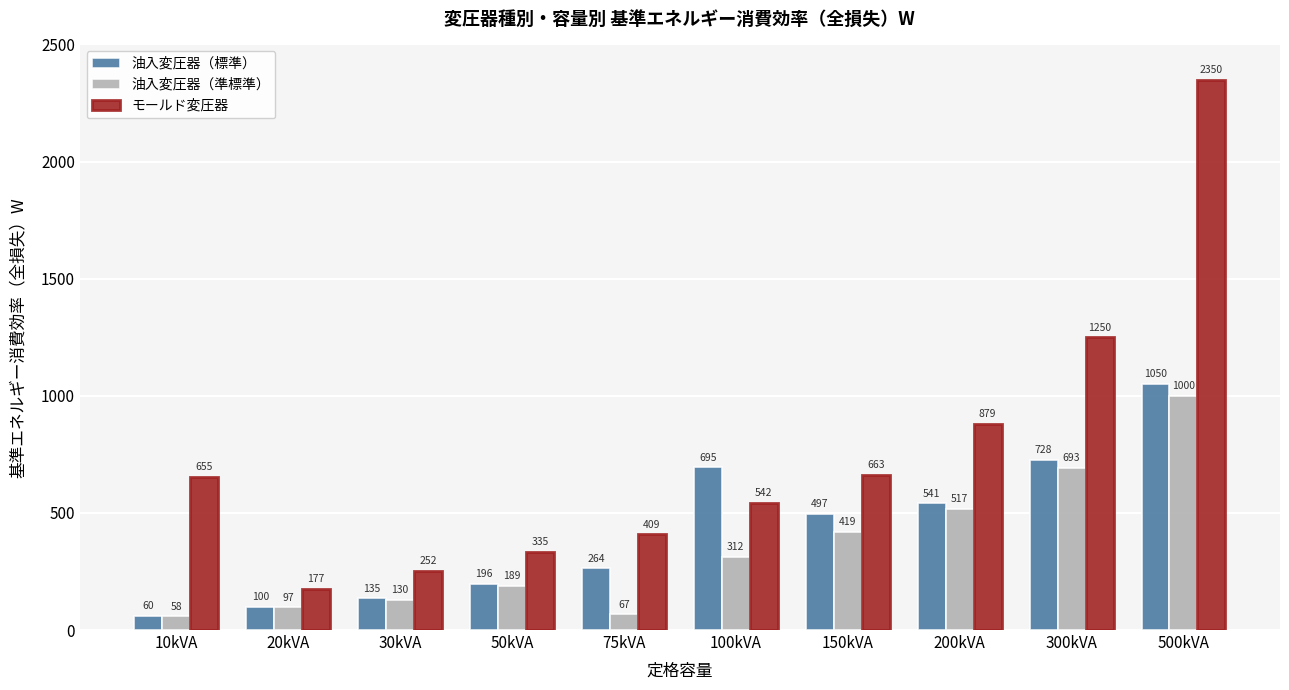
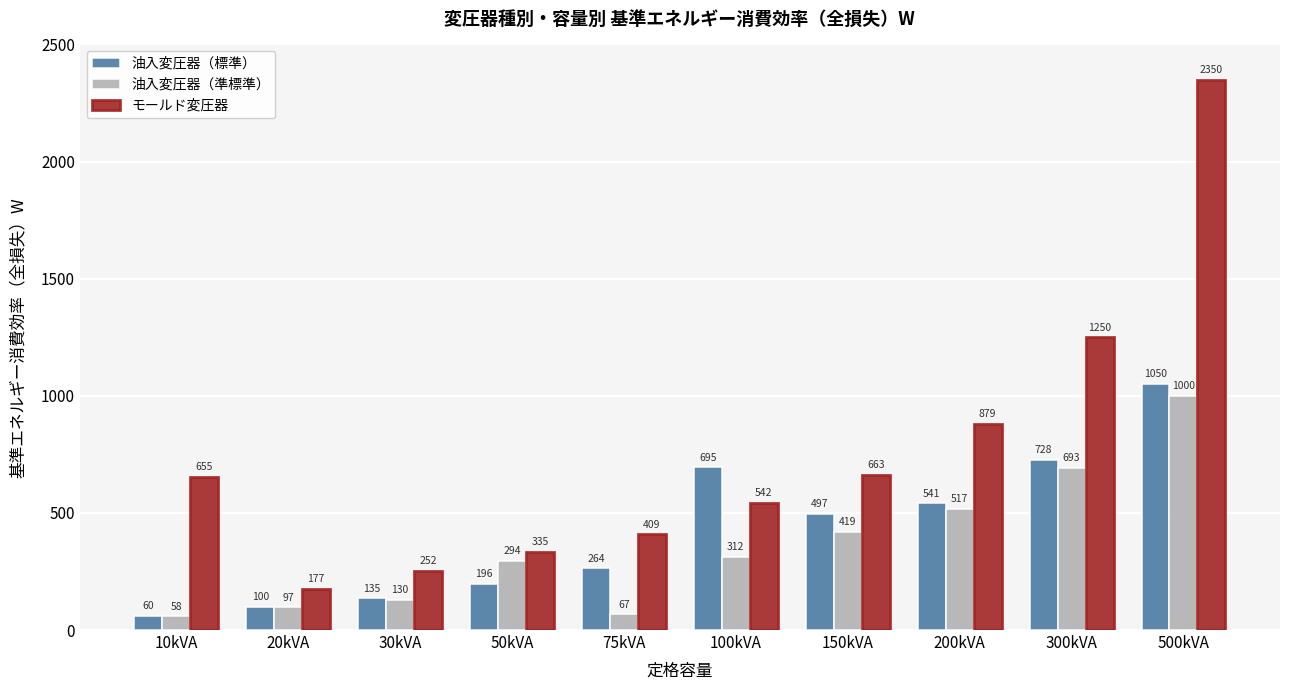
  {
    "油入変圧器（標準）": {
      "10kVA": 60,
      "20kVA": 100,
      "30kVA": 135,
      "50kVA": 196,
      "75kVA": 264,
      "100kVA": 695,
      "150kVA": 497,
      "200kVA": 541,
      "300kVA": 728,
      "500kVA": 1050
    },
    "油入変圧器（準標準）": {
      "10kVA": 58,
      "20kVA": 97,
      "30kVA": 130,
-     "50kVA": 189,
+     "50kVA": 294,
      "75kVA": 67,
      "100kVA": 312,
      "150kVA": 419,
      "200kVA": 517,
      "300kVA": 693,
      "500kVA": 1000
    },
    "モールド変圧器": {
      "10kVA": 655,
      "20kVA": 177,
      "30kVA": 252,
      "50kVA": 335,
      "75kVA": 409,
      "100kVA": 542,
      "150kVA": 663,
      "200kVA": 879,
      "300kVA": 1250,
      "500kVA": 2350
    }
  }
